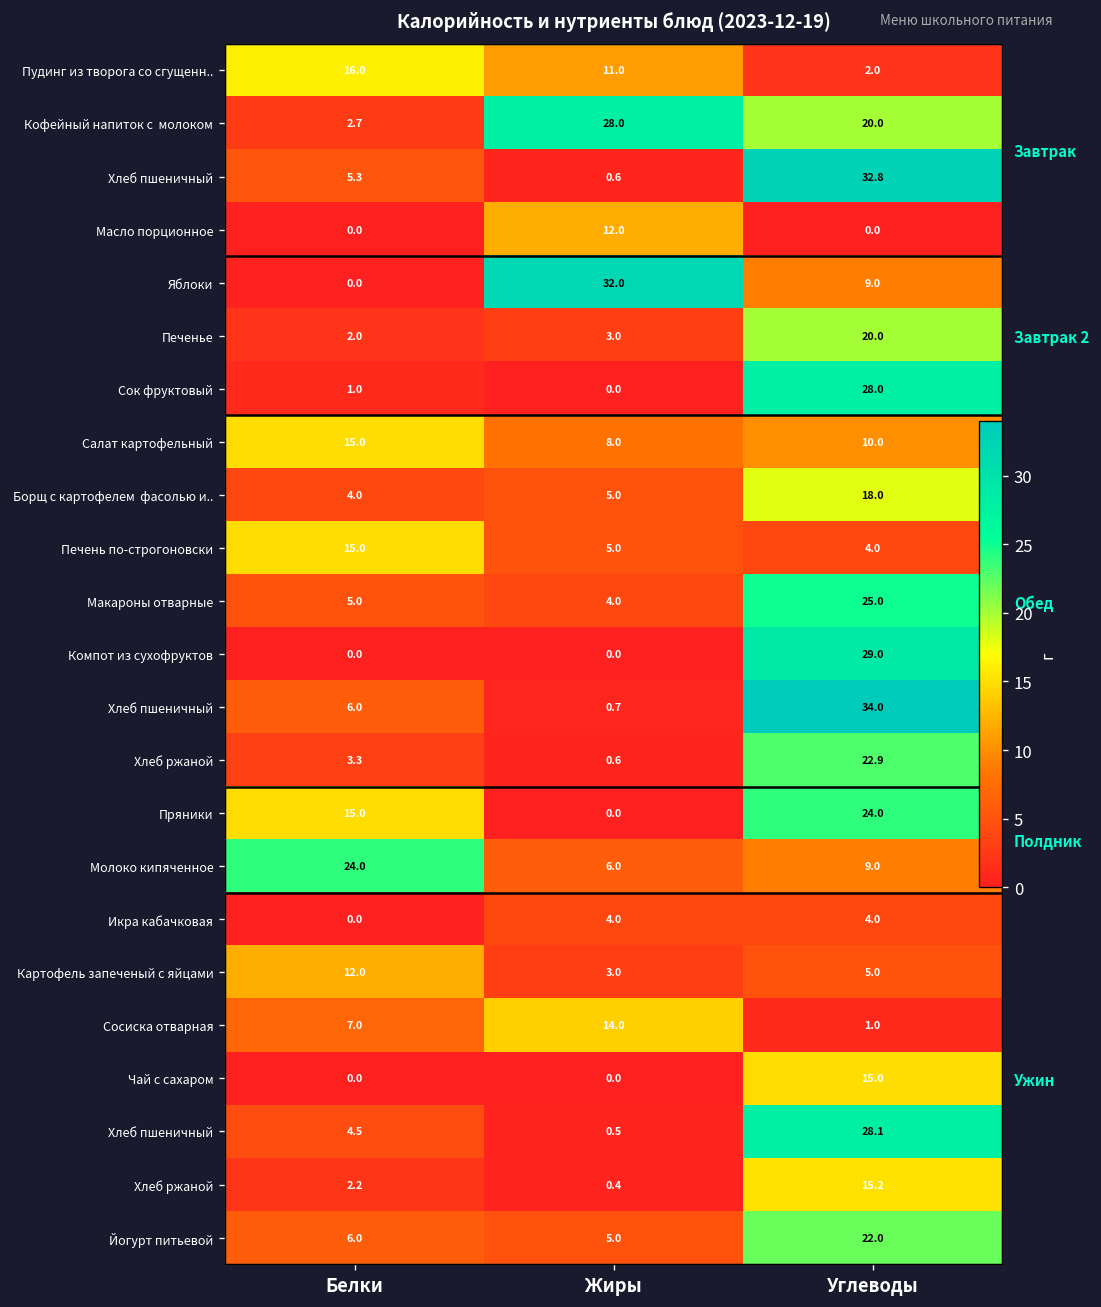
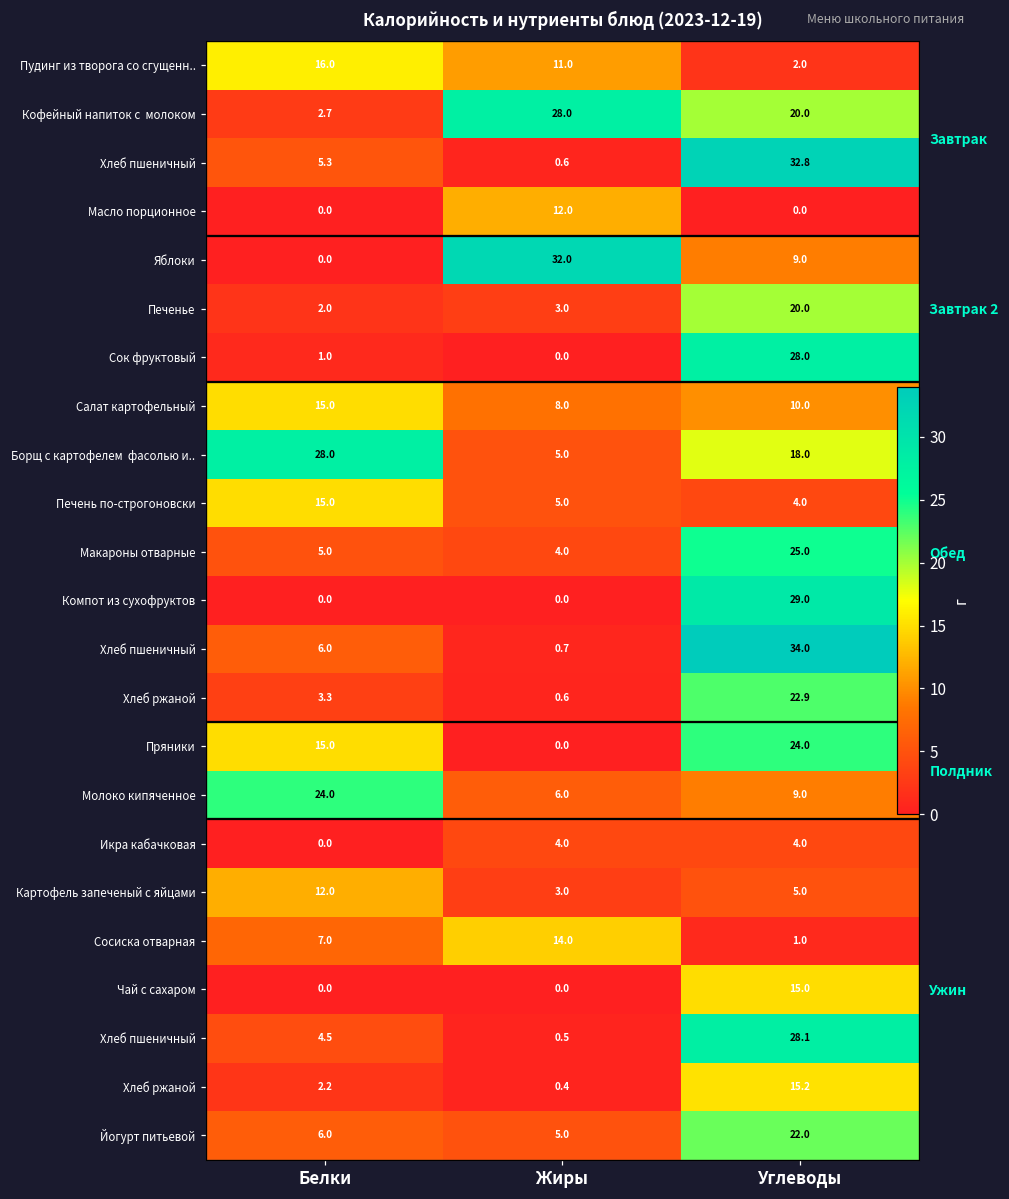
  {
    "Пудинг из творога со сгущенн..": {
      "Белки": 16.0,
      "Жиры": 11.0,
      "Углеводы": 2.0
    },
    "Кофейный напиток с молоком": {
      "Белки": 2.7,
      "Жиры": 28.0,
      "Углеводы": 20.0
    },
    "Масло порционное": {
      "Белки": 0.0,
      "Жиры": 12.0,
      "Углеводы": 0.0
    },
    "Яблоки": {
      "Белки": 0.0,
      "Жиры": 32.0,
      "Углеводы": 9.0
    },
    "Печенье": {
      "Белки": 2.0,
      "Жиры": 3.0,
      "Углеводы": 20.0
    },
    "Сок фруктовый": {
      "Белки": 1.0,
      "Жиры": 0.0,
      "Углеводы": 28.0
    },
    "Салат картофельный": {
      "Белки": 15.0,
      "Жиры": 8.0,
      "Углеводы": 10.0
    },
    "Борщ с картофелем фасолью и..": {
-     "Белки": 4.0,
+     "Белки": 28.0,
      "Жиры": 5.0,
      "Углеводы": 18.0
    },
    "Печень по-строгоновски": {
      "Белки": 15.0,
      "Жиры": 5.0,
      "Углеводы": 4.0
    },
    "Макароны отварные": {
      "Белки": 5.0,
      "Жиры": 4.0,
      "Углеводы": 25.0
    },
    "Компот из сухофруктов": {
      "Белки": 0.0,
      "Жиры": 0.0,
      "Углеводы": 29.0
    },
    "Пряники": {
      "Белки": 15.0,
      "Жиры": 0.0,
      "Углеводы": 24.0
    },
    "Молоко кипяченное": {
      "Белки": 24.0,
      "Жиры": 6.0,
      "Углеводы": 9.0
    },
    "Икра кабачковая": {
      "Белки": 0.0,
      "Жиры": 4.0,
      "Углеводы": 4.0
    },
    "Картофель запеченый с яйцами": {
      "Белки": 12.0,
      "Жиры": 3.0,
      "Углеводы": 5.0
    },
    "Сосиска отварная": {
      "Белки": 7.0,
      "Жиры": 14.0,
      "Углеводы": 1.0
    },
    "Чай с сахаром": {
      "Белки": 0.0,
      "Жиры": 0.0,
      "Углеводы": 15.0
    },
    "Йогурт питьевой": {
      "Белки": 6.0,
      "Жиры": 5.0,
      "Углеводы": 22.0
    }
  }
